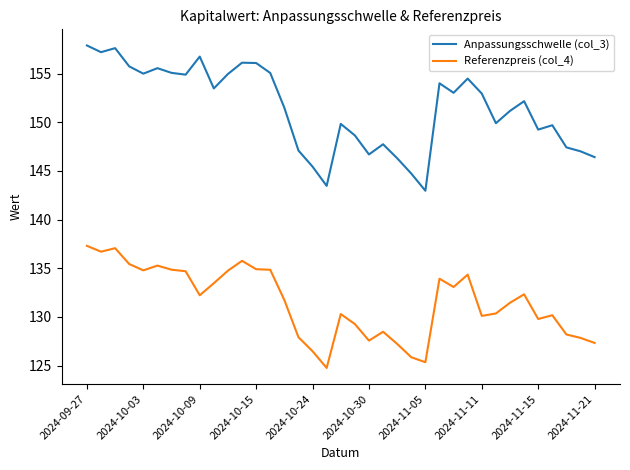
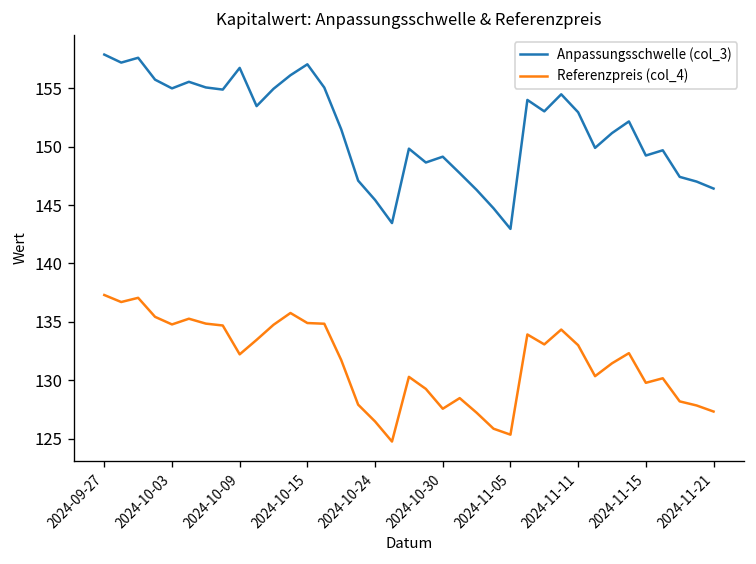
  {
    "Anpassungsschwelle (col_3)": {
      "2024-09-27": 158,
      "2024-10-03": 155,
      "2024-10-09": 157,
-     "2024-10-15": 156,
+     "2024-10-15": 157,
      "2024-10-24": 145,
-     "2024-10-30": 147,
+     "2024-10-30": 149,
      "2024-11-05": 143,
      "2024-11-11": 153,
      "2024-11-15": 149,
      "2024-11-21": 146
    },
    "Referenzpreis (col_4)": {
      "2024-09-27": 137,
      "2024-10-03": 135,
      "2024-10-09": 132,
      "2024-10-15": 135,
      "2024-10-24": 126,
      "2024-10-30": 128,
      "2024-11-05": 125,
-     "2024-11-11": 130,
+     "2024-11-11": 133,
      "2024-11-15": 130,
      "2024-11-21": 127
    }
  }
